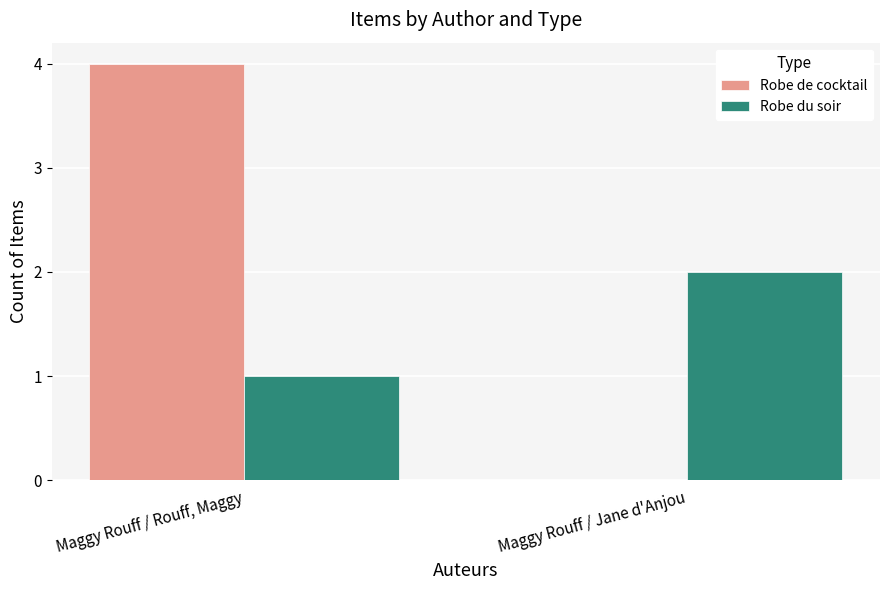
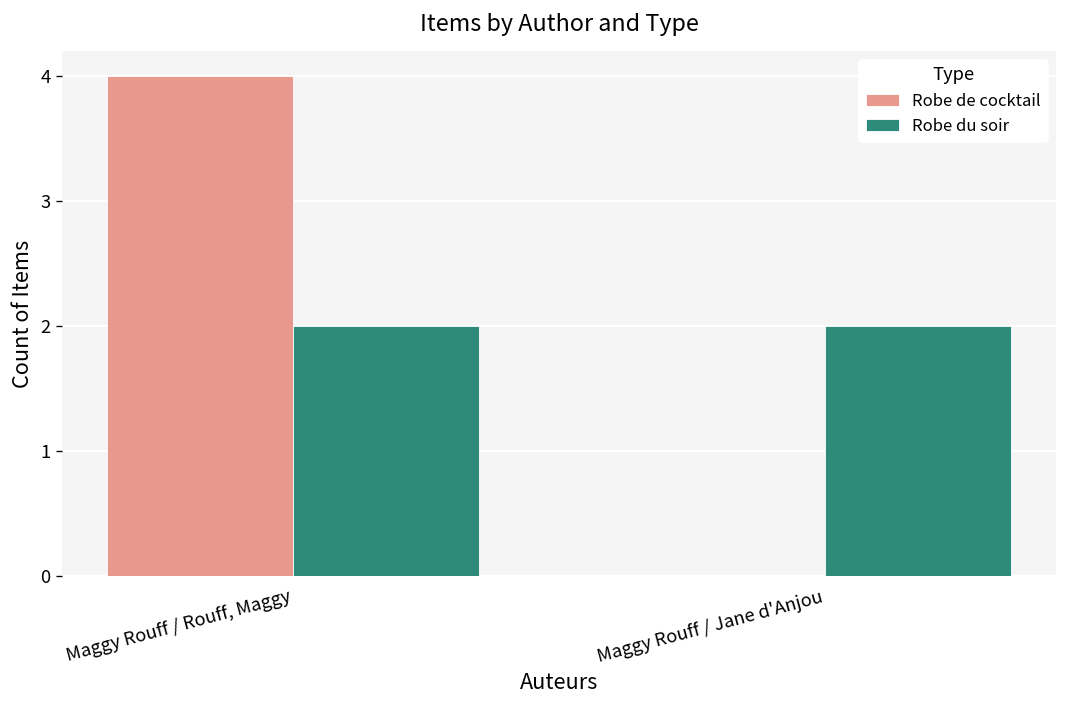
  {
    "Robe de cocktail": {
      "Maggy Rouff / Rouff, Maggy": 4,
      "Maggy Rouff / Jane d'Anjou": 0
    },
    "Robe du soir": {
-     "Maggy Rouff / Rouff, Maggy": 1,
+     "Maggy Rouff / Rouff, Maggy": 2,
      "Maggy Rouff / Jane d'Anjou": 2
    }
  }
